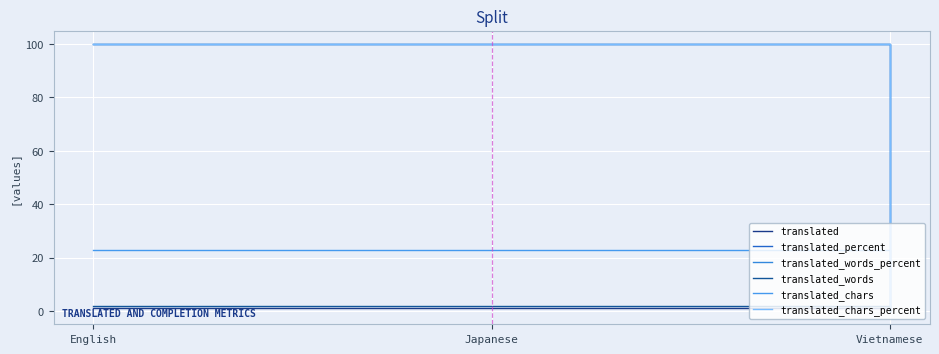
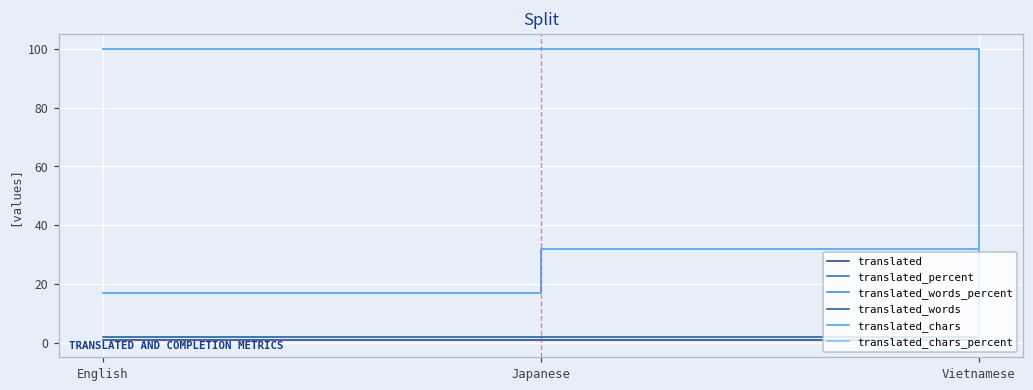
  {
    "translated_chars_percent": {
      "English": 100,
      "Japanese": 100
    },
    "translated_chars": {
-     "English": 23,
-     "Japanese": 23
+     "English": 17,
+     "Japanese": 32
    }
  }
